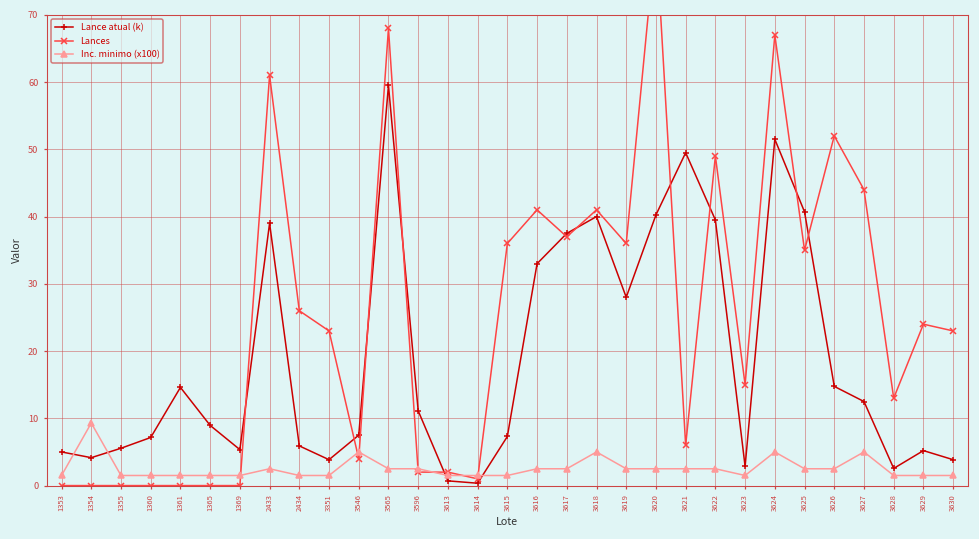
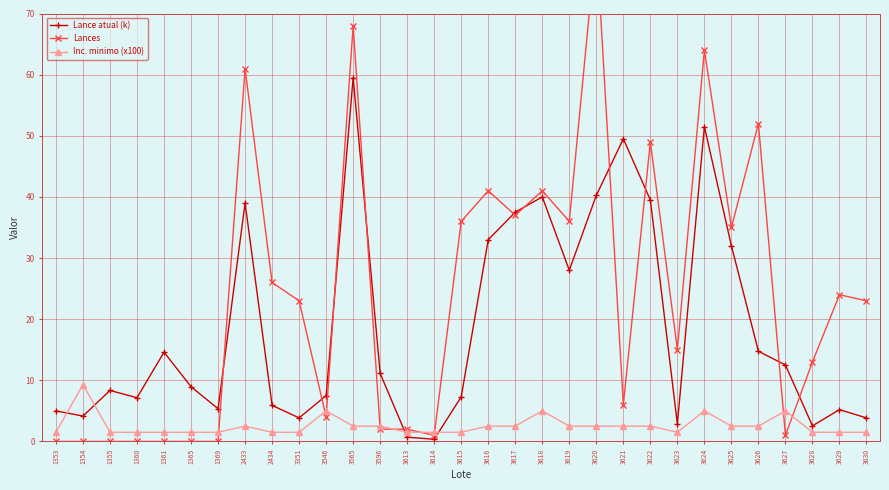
  {
    "Lance atual (k)": {
      "1353": 5,
      "1354": 4,
-     "1355": 6,
+     "1355": 8,
      "1360": 7,
      "1361": 15,
      "1365": 9,
      "1369": 5,
      "2433": 39,
      "2434": 6,
      "3351": 4,
      "3546": 8,
      "3565": 60,
      "3596": 11,
      "3613": 1,
      "3614": 0,
      "3615": 7,
      "3616": 33,
      "3617": 38,
      "3618": 40,
      "3619": 28,
      "3620": 40,
      "3621": 50,
      "3622": 40,
      "3623": 3,
      "3624": 52,
-     "3625": 41,
+     "3625": 32,
      "3626": 15,
      "3627": 13,
      "3628": 3,
      "3629": 5,
      "3630": 4
    },
    "Lances": {
      "1353": 0,
      "1354": 0,
      "1355": 0,
      "1360": 0,
      "1361": 0,
      "1365": 0,
      "1369": 0,
      "2433": 61,
      "2434": 26,
      "3351": 23,
      "3546": 4,
      "3565": 68,
      "3596": 2,
      "3613": 2,
      "3614": 1,
      "3615": 36,
      "3616": 41,
      "3617": 37,
      "3618": 41,
      "3619": 36,
      "3621": 6,
      "3622": 49,
      "3623": 15,
-     "3624": 67,
+     "3624": 64,
      "3625": 35,
      "3626": 52,
-     "3627": 44,
+     "3627": 1,
      "3628": 13,
      "3629": 24,
      "3630": 23
    },
    "Inc. minimo (x100)": {
      "1353": 2,
      "1354": 9,
      "1355": 2,
      "1360": 2,
      "1361": 2,
      "1365": 2,
      "1369": 2,
      "2433": 3,
      "2434": 2,
      "3351": 2,
      "3546": 5,
      "3565": 3,
      "3596": 3,
      "3613": 2,
      "3614": 2,
      "3615": 2,
      "3616": 3,
      "3617": 3,
      "3618": 5,
      "3619": 3,
      "3620": 3,
      "3621": 3,
      "3622": 3,
      "3623": 2,
      "3624": 5,
      "3625": 3,
      "3626": 3,
      "3627": 5,
      "3628": 2,
      "3629": 2,
      "3630": 2
    }
  }
